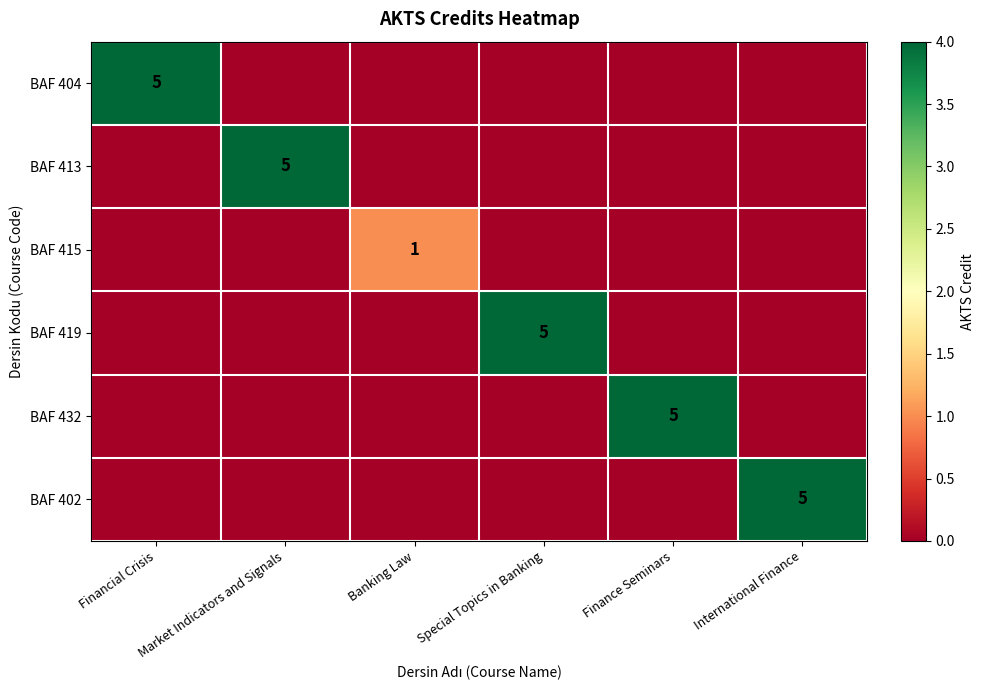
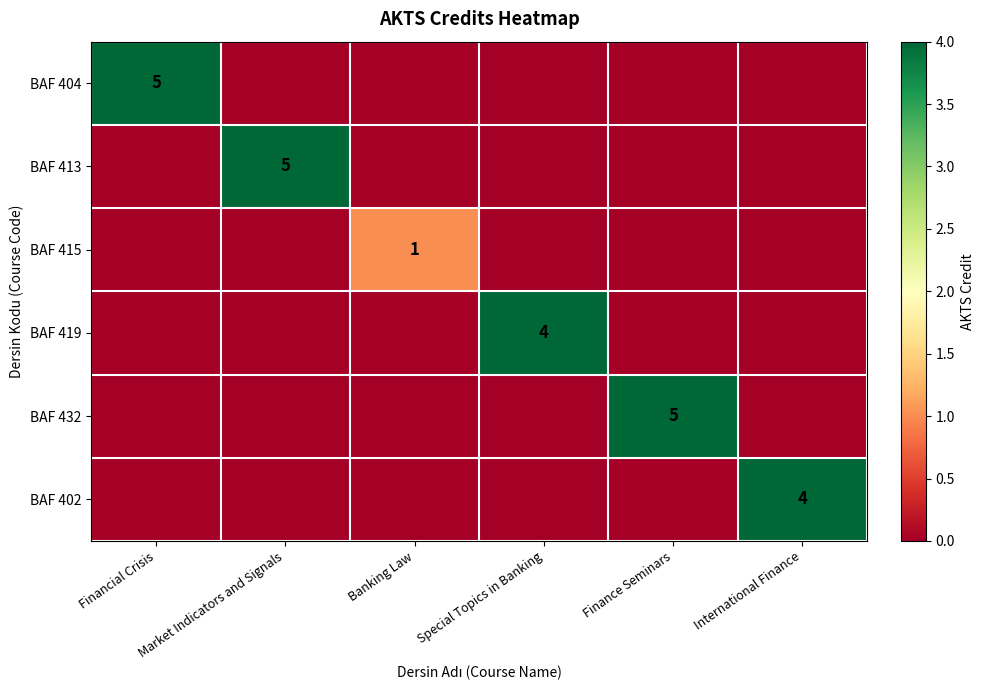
  {
    "BAF 404": {
      "Financial Crisis": 5
    },
    "BAF 413": {
      "Market Indicators and Signals": 5
    },
    "BAF 415": {
      "Banking Law": 1
    },
    "BAF 419": {
-     "Special Topics in Banking": 5
+     "Special Topics in Banking": 4
    },
    "BAF 432": {
      "Finance Seminars": 5
    },
    "BAF 402": {
-     "International Finance": 5
+     "International Finance": 4
    }
  }
